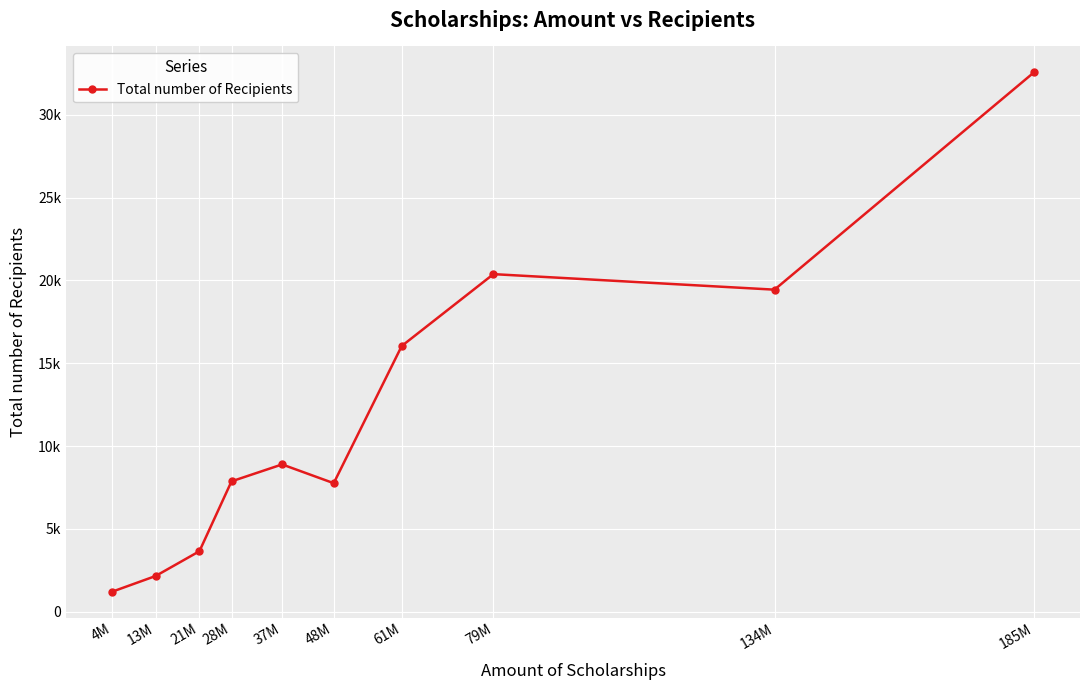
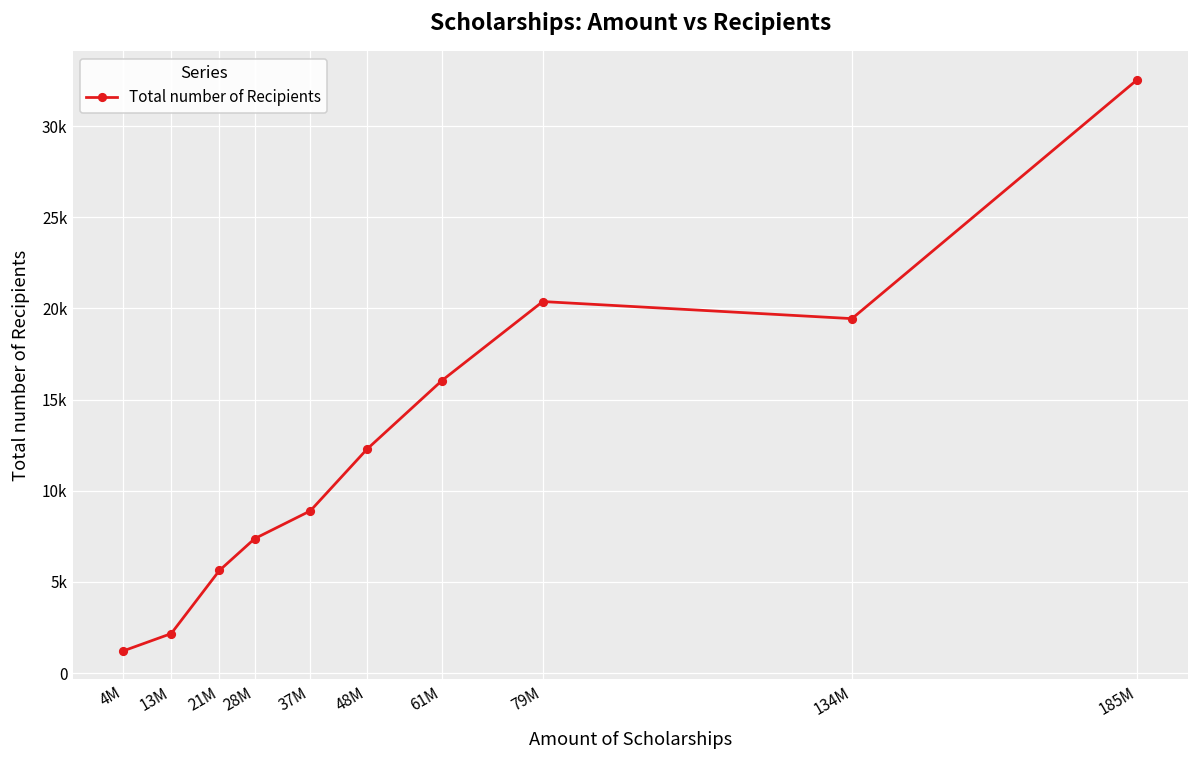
  {
    "4M": 1200,
    "13M": 2200,
-   "21M": 3700,
-   "28M": 7900,
+   "21M": 5600,
+   "28M": 7400,
    "37M": 8900,
-   "48M": 7800,
+   "48M": 12300,
    "61M": 16000,
    "79M": 20400,
    "134M": 19400,
    "185M": 32500
  }
